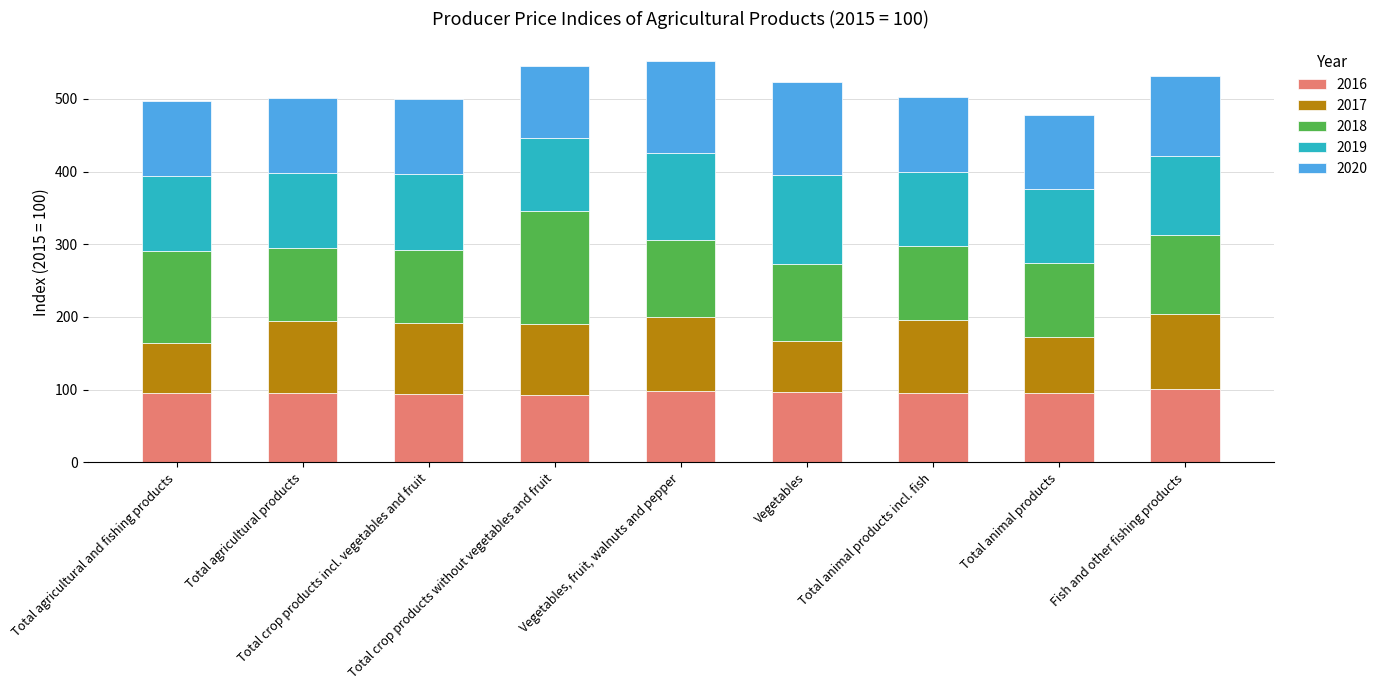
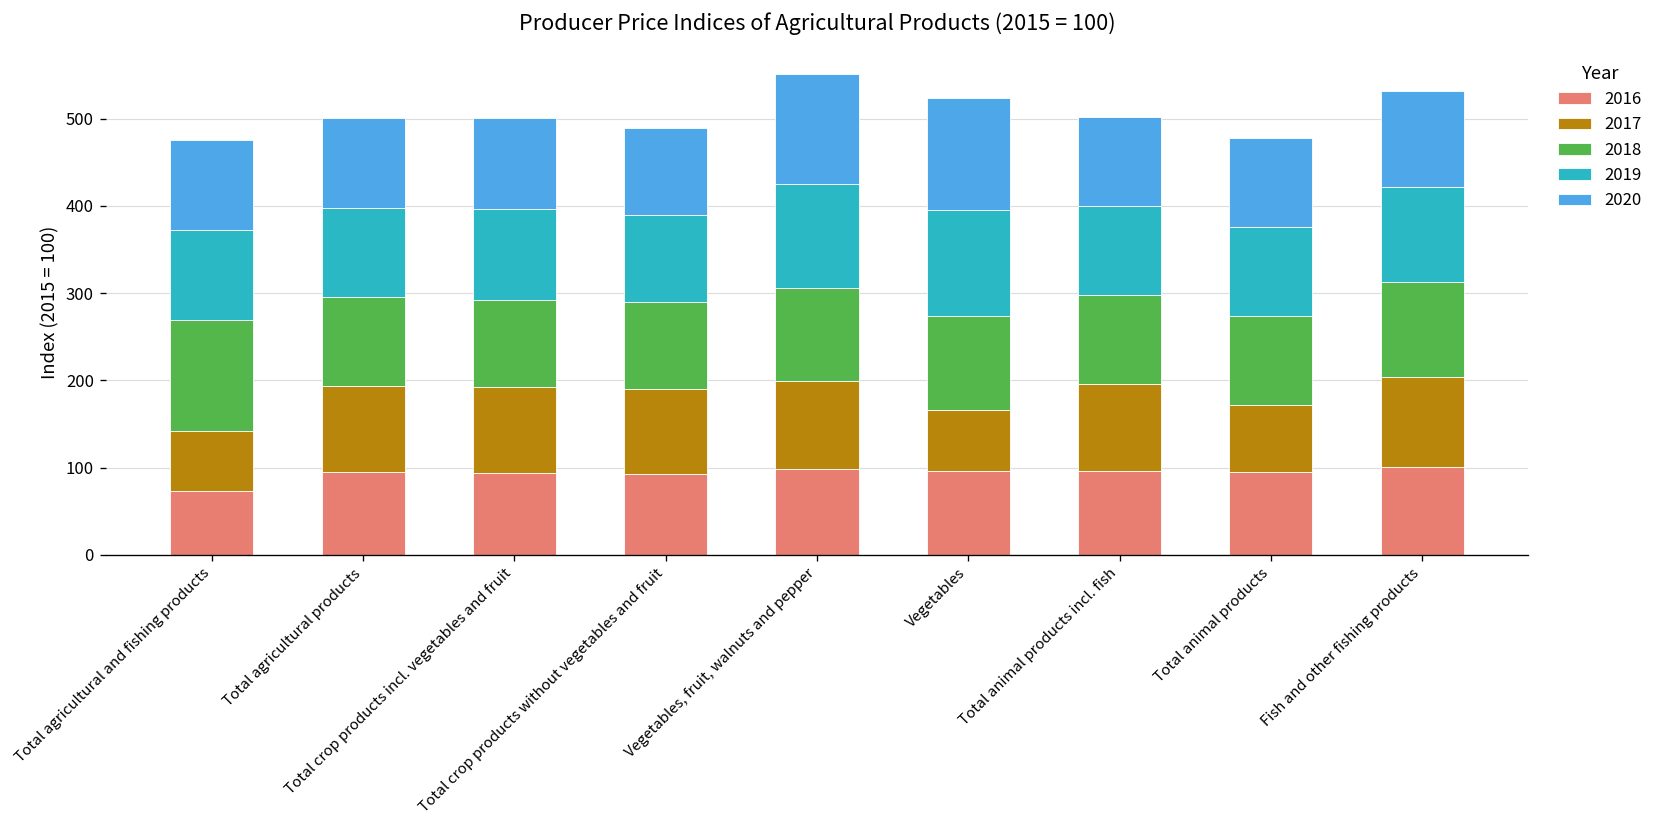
  {
    "2016": {
-     "Total agricultural and fishing products": 90,
+     "Total agricultural and fishing products": 70,
      "Total agricultural products": 90,
      "Total crop products incl. vegetables and fruit": 90,
      "Total crop products without vegetables and fruit": 90,
      "Vegetables, fruit, walnuts and pepper": 100,
      "Vegetables": 100,
      "Total animal products incl. fish": 100,
      "Total animal products": 100,
      "Fish and other fishing products": 100
    },
    "2017": {
      "Total agricultural and fishing products": 70,
      "Total agricultural products": 100,
      "Total crop products incl. vegetables and fruit": 100,
      "Total crop products without vegetables and fruit": 100,
      "Vegetables, fruit, walnuts and pepper": 100,
      "Vegetables": 70,
      "Total animal products incl. fish": 100,
      "Total animal products": 80,
      "Fish and other fishing products": 100
    },
    "2018": {
      "Total agricultural and fishing products": 130,
      "Total agricultural products": 100,
      "Total crop products incl. vegetables and fruit": 100,
-     "Total crop products without vegetables and fruit": 160,
+     "Total crop products without vegetables and fruit": 100,
      "Vegetables, fruit, walnuts and pepper": 110,
      "Vegetables": 110,
      "Total animal products incl. fish": 100,
      "Total animal products": 100,
      "Fish and other fishing products": 110
    }
  }
